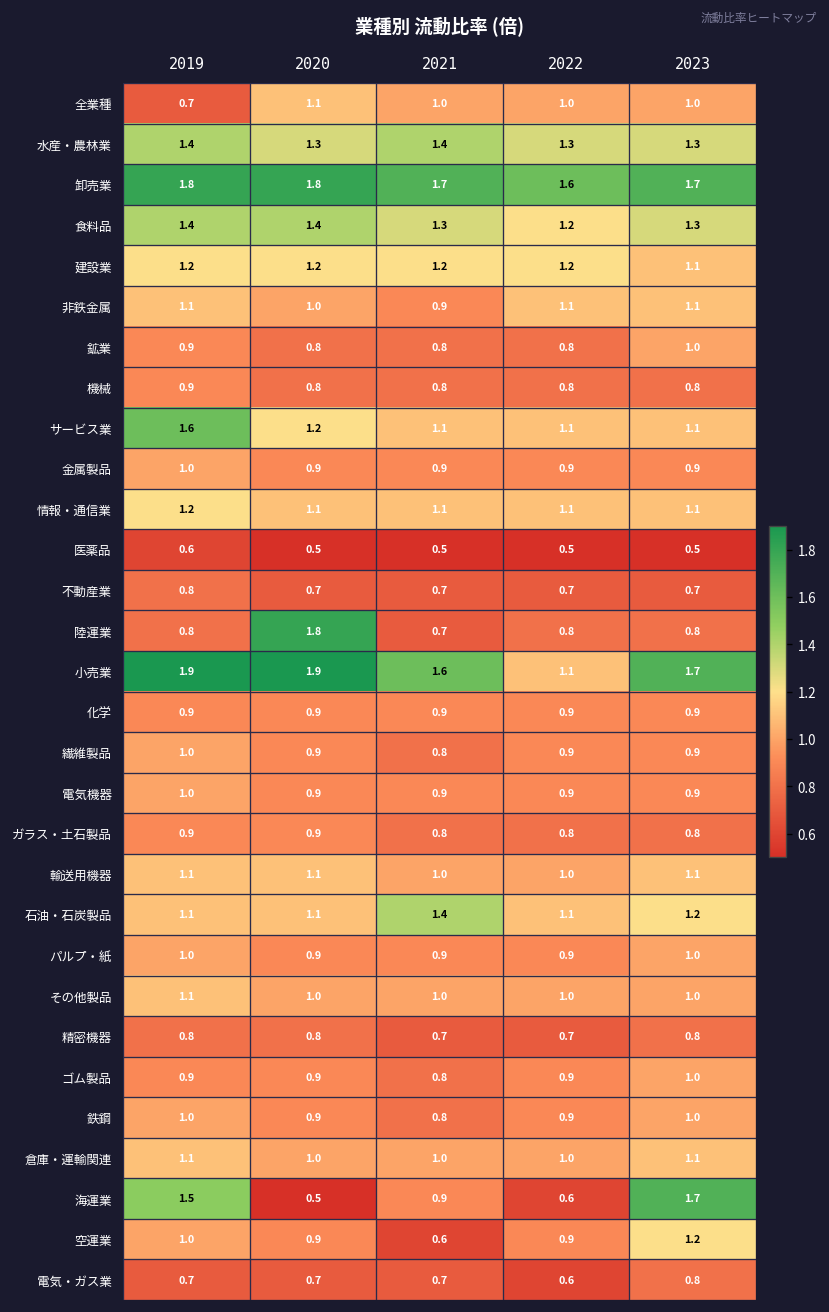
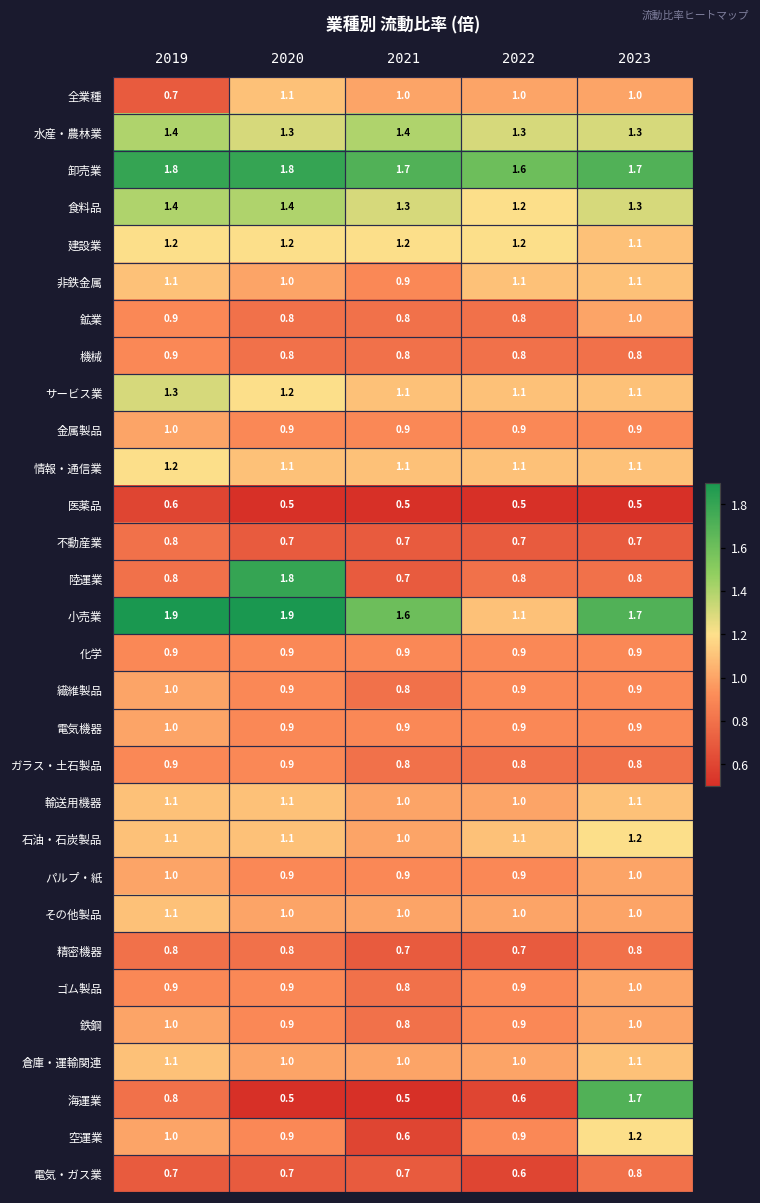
  {
    "全業種": {
      "2019": 0.7,
      "2020": 1.1,
      "2021": 1.0,
      "2022": 1.0,
      "2023": 1.0
    },
    "水産・農林業": {
      "2019": 1.4,
      "2020": 1.3,
      "2021": 1.4,
      "2022": 1.3,
      "2023": 1.3
    },
    "卸売業": {
      "2019": 1.8,
      "2020": 1.8,
      "2021": 1.7,
      "2022": 1.6,
      "2023": 1.7
    },
    "食料品": {
      "2019": 1.4,
      "2020": 1.4,
      "2021": 1.3,
      "2022": 1.2,
      "2023": 1.3
    },
    "建設業": {
      "2019": 1.2,
      "2020": 1.2,
      "2021": 1.2,
      "2022": 1.2,
      "2023": 1.1
    },
    "非鉄金属": {
      "2019": 1.1,
      "2020": 1.0,
      "2021": 0.9,
      "2022": 1.1,
      "2023": 1.1
    },
    "鉱業": {
      "2019": 0.9,
      "2020": 0.8,
      "2021": 0.8,
      "2022": 0.8,
      "2023": 1.0
    },
    "機械": {
      "2019": 0.9,
      "2020": 0.8,
      "2021": 0.8,
      "2022": 0.8,
      "2023": 0.8
    },
    "サービス業": {
-     "2019": 1.6,
+     "2019": 1.3,
      "2020": 1.2,
      "2021": 1.1,
      "2022": 1.1,
      "2023": 1.1
    },
    "金属製品": {
      "2019": 1.0,
      "2020": 0.9,
      "2021": 0.9,
      "2022": 0.9,
      "2023": 0.9
    },
    "情報・通信業": {
      "2019": 1.2,
      "2020": 1.1,
      "2021": 1.1,
      "2022": 1.1,
      "2023": 1.1
    },
    "医薬品": {
      "2019": 0.6,
      "2020": 0.5,
      "2021": 0.5,
      "2022": 0.5,
      "2023": 0.5
    },
    "不動産業": {
      "2019": 0.8,
      "2020": 0.7,
      "2021": 0.7,
      "2022": 0.7,
      "2023": 0.7
    },
    "陸運業": {
      "2019": 0.8,
      "2020": 1.8,
      "2021": 0.7,
      "2022": 0.8,
      "2023": 0.8
    },
    "小売業": {
      "2019": 1.9,
      "2020": 1.9,
      "2021": 1.6,
      "2022": 1.1,
      "2023": 1.7
    },
    "化学": {
      "2019": 0.9,
      "2020": 0.9,
      "2021": 0.9,
      "2022": 0.9,
      "2023": 0.9
    },
    "繊維製品": {
      "2019": 1.0,
      "2020": 0.9,
      "2021": 0.8,
      "2022": 0.9,
      "2023": 0.9
    },
    "電気機器": {
      "2019": 1.0,
      "2020": 0.9,
      "2021": 0.9,
      "2022": 0.9,
      "2023": 0.9
    },
    "ガラス・土石製品": {
      "2019": 0.9,
      "2020": 0.9,
      "2021": 0.8,
      "2022": 0.8,
      "2023": 0.8
    },
    "輸送用機器": {
      "2019": 1.1,
      "2020": 1.1,
      "2021": 1.0,
      "2022": 1.0,
      "2023": 1.1
    },
    "石油・石炭製品": {
      "2019": 1.1,
      "2020": 1.1,
-     "2021": 1.4,
+     "2021": 1.0,
      "2022": 1.1,
      "2023": 1.2
    },
    "パルプ・紙": {
      "2019": 1.0,
      "2020": 0.9,
      "2021": 0.9,
      "2022": 0.9,
      "2023": 1.0
    },
    "その他製品": {
      "2019": 1.1,
      "2020": 1.0,
      "2021": 1.0,
      "2022": 1.0,
      "2023": 1.0
    },
    "精密機器": {
      "2019": 0.8,
      "2020": 0.8,
      "2021": 0.7,
      "2022": 0.7,
      "2023": 0.8
    },
    "ゴム製品": {
      "2019": 0.9,
      "2020": 0.9,
      "2021": 0.8,
      "2022": 0.9,
      "2023": 1.0
    },
    "鉄鋼": {
      "2019": 1.0,
      "2020": 0.9,
      "2021": 0.8,
      "2022": 0.9,
      "2023": 1.0
    },
    "倉庫・運輸関連": {
      "2019": 1.1,
      "2020": 1.0,
      "2021": 1.0,
      "2022": 1.0,
      "2023": 1.1
    },
    "海運業": {
-     "2019": 1.5,
+     "2019": 0.8,
      "2020": 0.5,
-     "2021": 0.9,
+     "2021": 0.5,
      "2022": 0.6,
      "2023": 1.7
    },
    "空運業": {
      "2019": 1.0,
      "2020": 0.9,
      "2021": 0.6,
      "2022": 0.9,
      "2023": 1.2
    },
    "電気・ガス業": {
      "2019": 0.7,
      "2020": 0.7,
      "2021": 0.7,
      "2022": 0.6,
      "2023": 0.8
    }
  }
